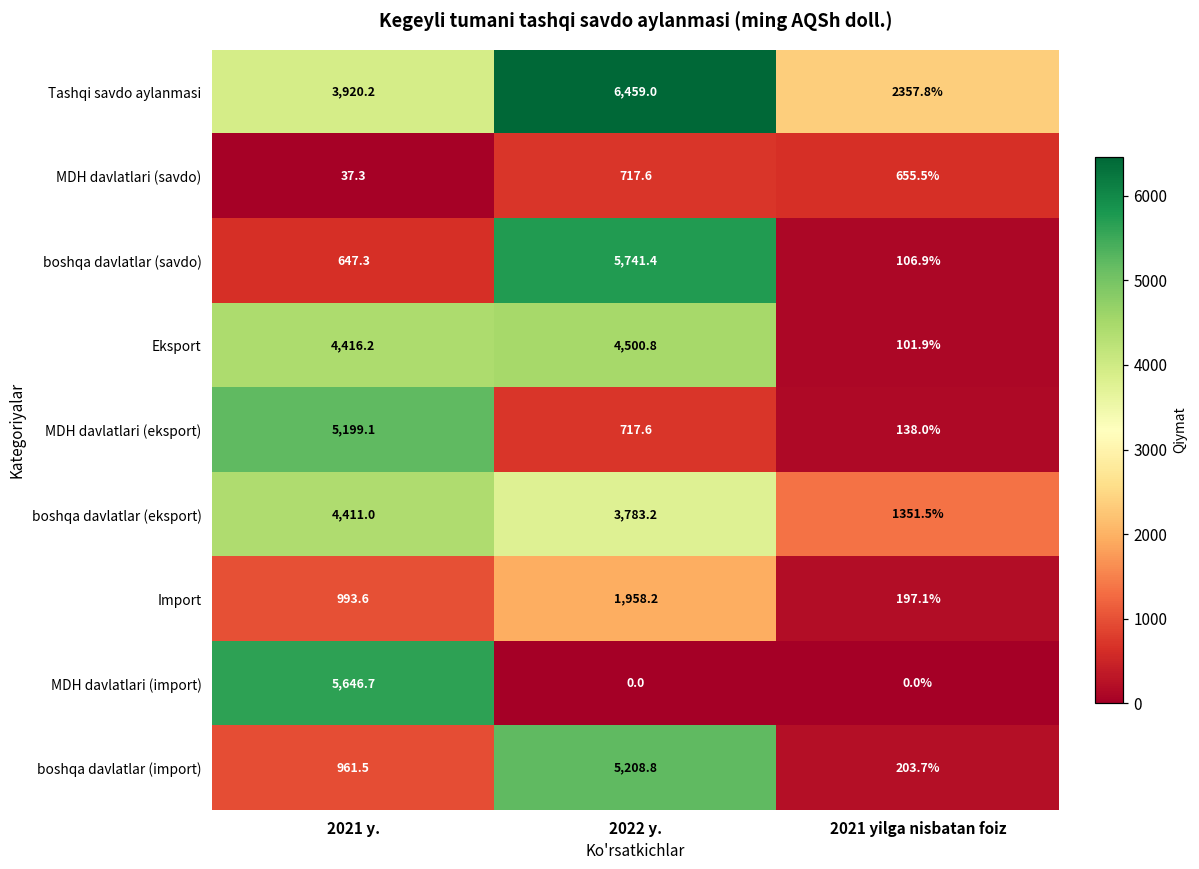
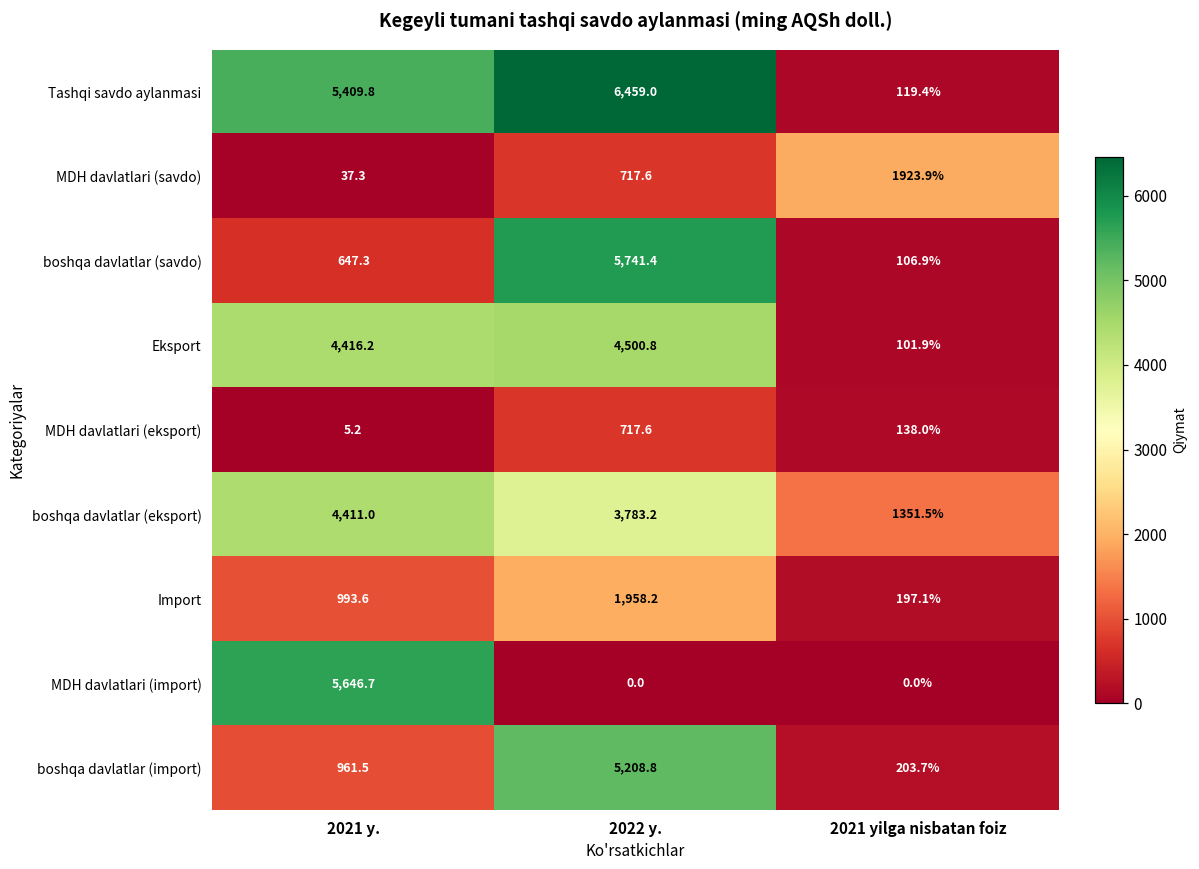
  {
    "Tashqi savdo aylanmasi": {
-     "2021 y.": "3,920.2",
+     "2021 y.": "5,409.8",
      "2022 y.": "6,459.0",
-     "2021 yilga nisbatan foiz": "2357.8%"
+     "2021 yilga nisbatan foiz": "119.4%"
    },
    "MDH davlatlari (savdo)": {
      "2021 y.": "37.3",
      "2022 y.": "717.6",
-     "2021 yilga nisbatan foiz": "655.5%"
+     "2021 yilga nisbatan foiz": "1923.9%"
    },
    "boshqa davlatlar (savdo)": {
      "2021 y.": "647.3",
      "2022 y.": "5,741.4",
      "2021 yilga nisbatan foiz": "106.9%"
    },
    "Eksport": {
      "2021 y.": "4,416.2",
      "2022 y.": "4,500.8",
      "2021 yilga nisbatan foiz": "101.9%"
    },
    "MDH davlatlari (eksport)": {
-     "2021 y.": "5,199.1",
+     "2021 y.": "5.2",
      "2022 y.": "717.6",
      "2021 yilga nisbatan foiz": "138.0%"
    },
    "boshqa davlatlar (eksport)": {
      "2021 y.": "4,411.0",
      "2022 y.": "3,783.2",
      "2021 yilga nisbatan foiz": "1351.5%"
    },
    "Import": {
      "2021 y.": "993.6",
      "2022 y.": "1,958.2",
      "2021 yilga nisbatan foiz": "197.1%"
    },
    "MDH davlatlari (import)": {
      "2021 y.": "5,646.7",
      "2022 y.": "0.0",
      "2021 yilga nisbatan foiz": "0.0%"
    },
    "boshqa davlatlar (import)": {
      "2021 y.": "961.5",
      "2022 y.": "5,208.8",
      "2021 yilga nisbatan foiz": "203.7%"
    }
  }
